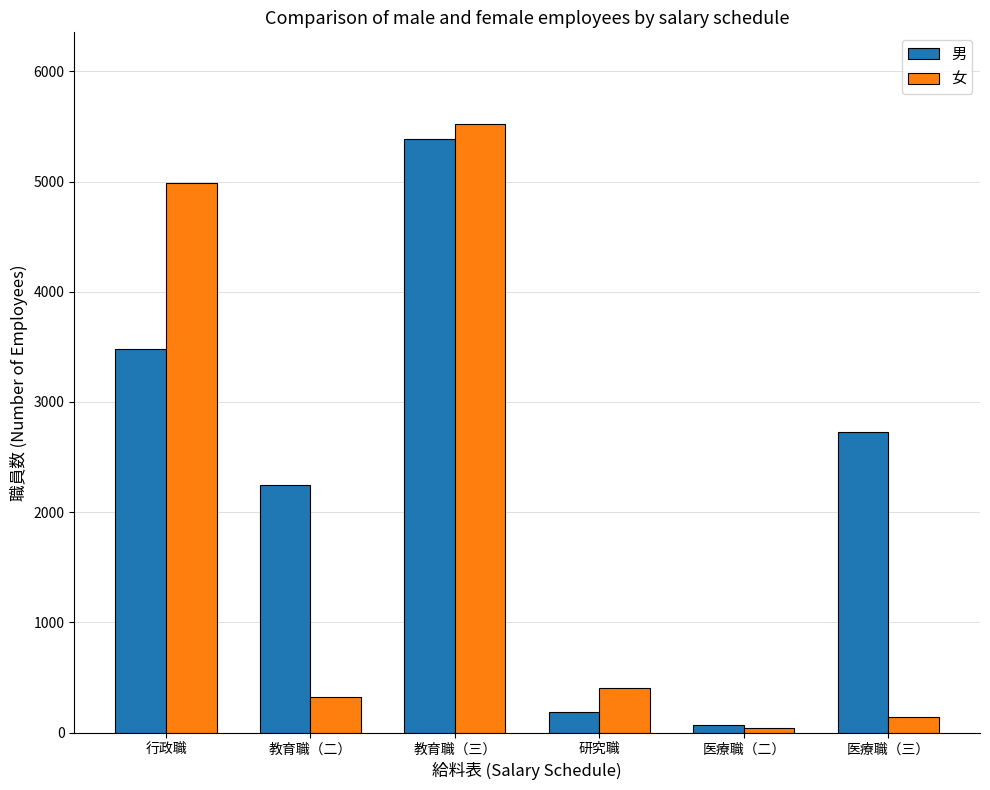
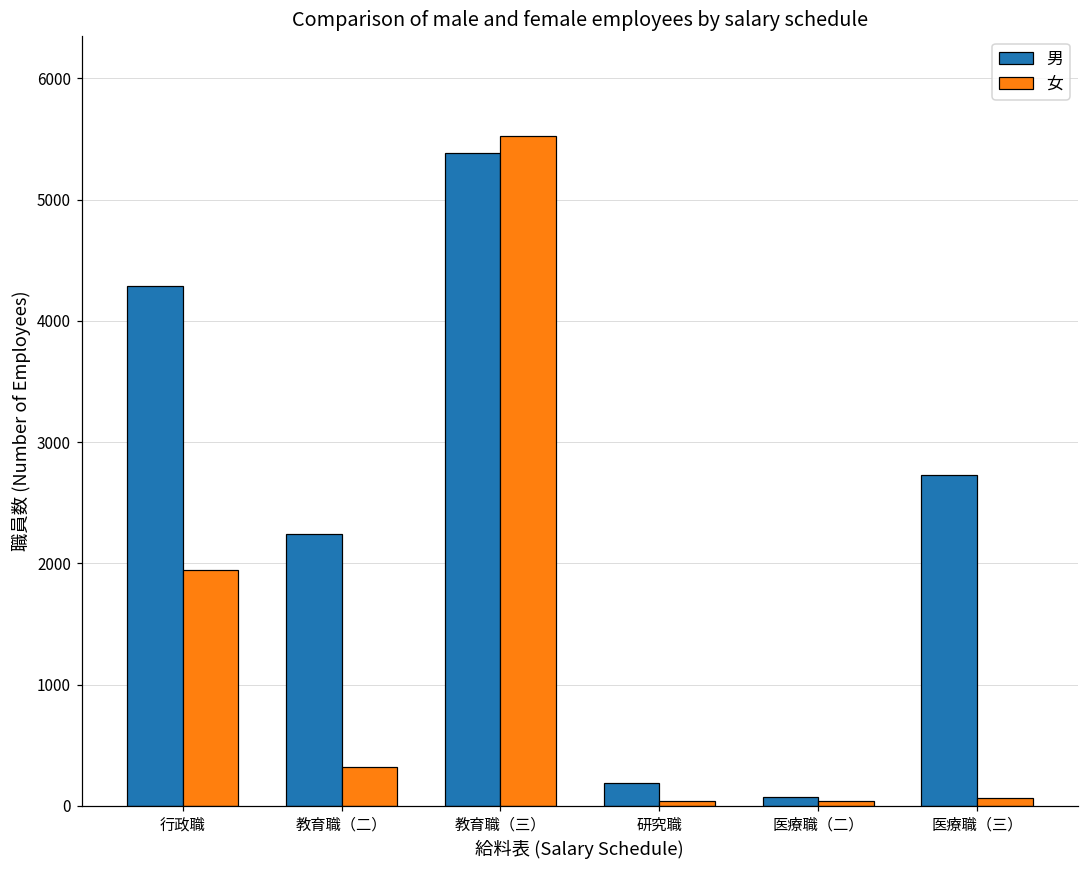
  {
    "男": {
-     "行政職": 3480,
+     "行政職": 4280,
      "教育職（二）": 2250,
      "教育職（三）": 5390,
      "研究職": 190,
      "医療職（二）": 70,
      "医療職（三）": 2730
    },
    "女": {
-     "行政職": 4990,
+     "行政職": 1950,
      "教育職（二）": 320,
      "教育職（三）": 5530,
-     "研究職": 410,
+     "研究職": 40,
      "医療職（二）": 40,
-     "医療職（三）": 140
+     "医療職（三）": 60
    }
  }
